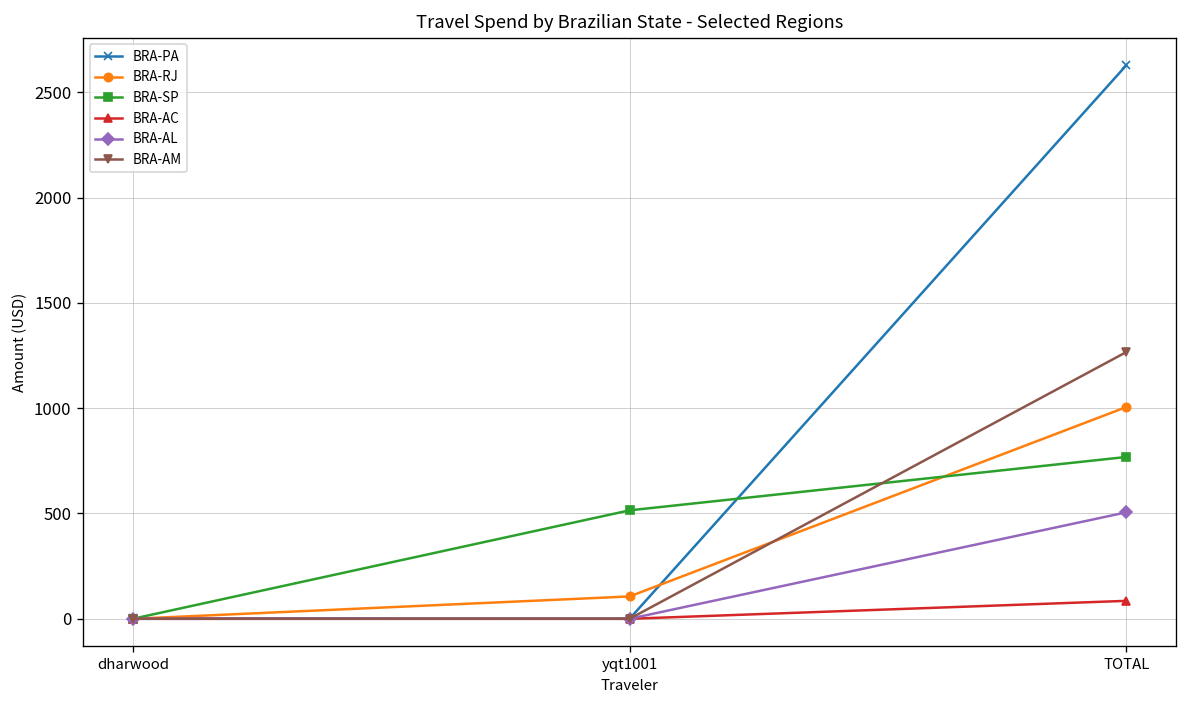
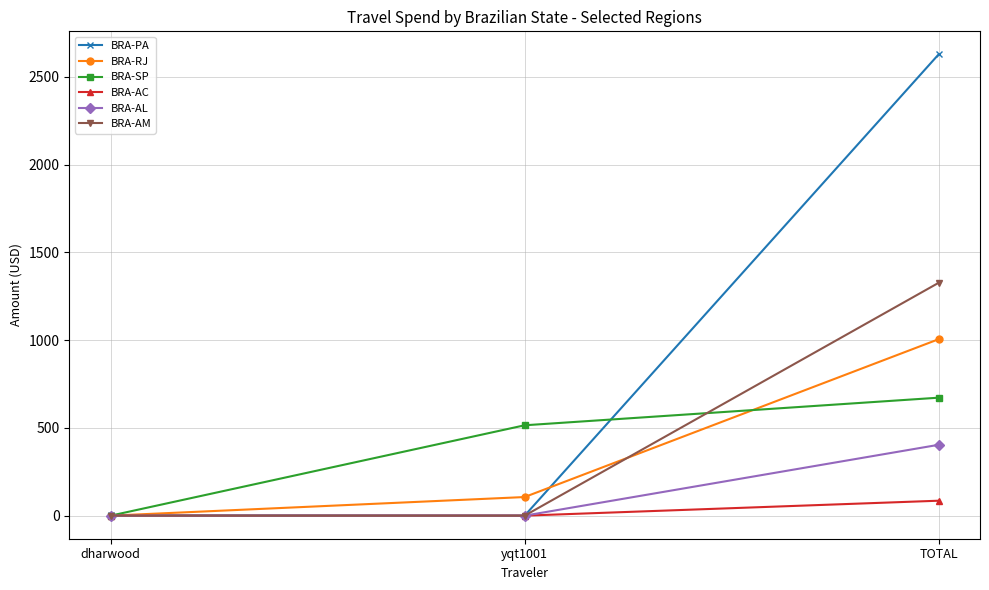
  {
    "BRA-PA": {
      "TOTAL": 2630
    },
    "BRA-RJ": {
      "yqt1001": 110,
      "TOTAL": 1010
    },
    "BRA-SP": {
      "yqt1001": 510,
-     "TOTAL": 770
+     "TOTAL": 670
    },
    "BRA-AC": {
      "TOTAL": 90
    },
    "BRA-AL": {
-     "TOTAL": 510
+     "TOTAL": 400
    },
    "BRA-AM": {
-     "TOTAL": 1270
+     "TOTAL": 1330
    }
  }
